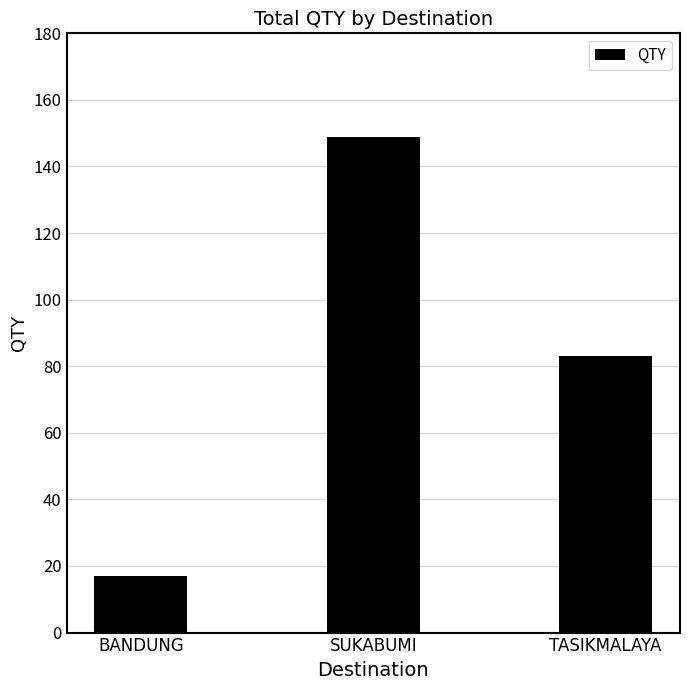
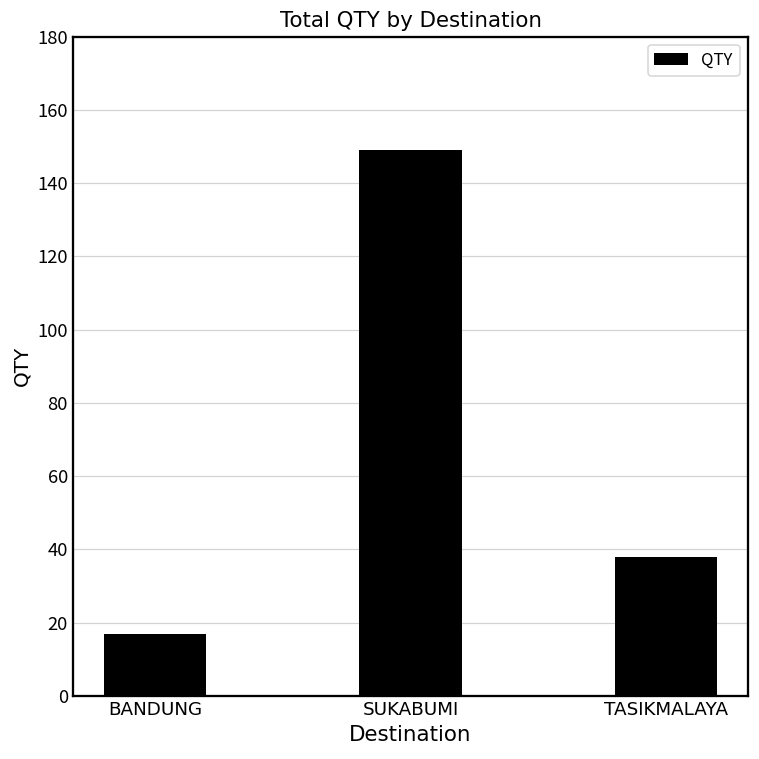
  {
    "BANDUNG": 17,
    "SUKABUMI": 149,
-   "TASIKMALAYA": 83
+   "TASIKMALAYA": 38
  }
